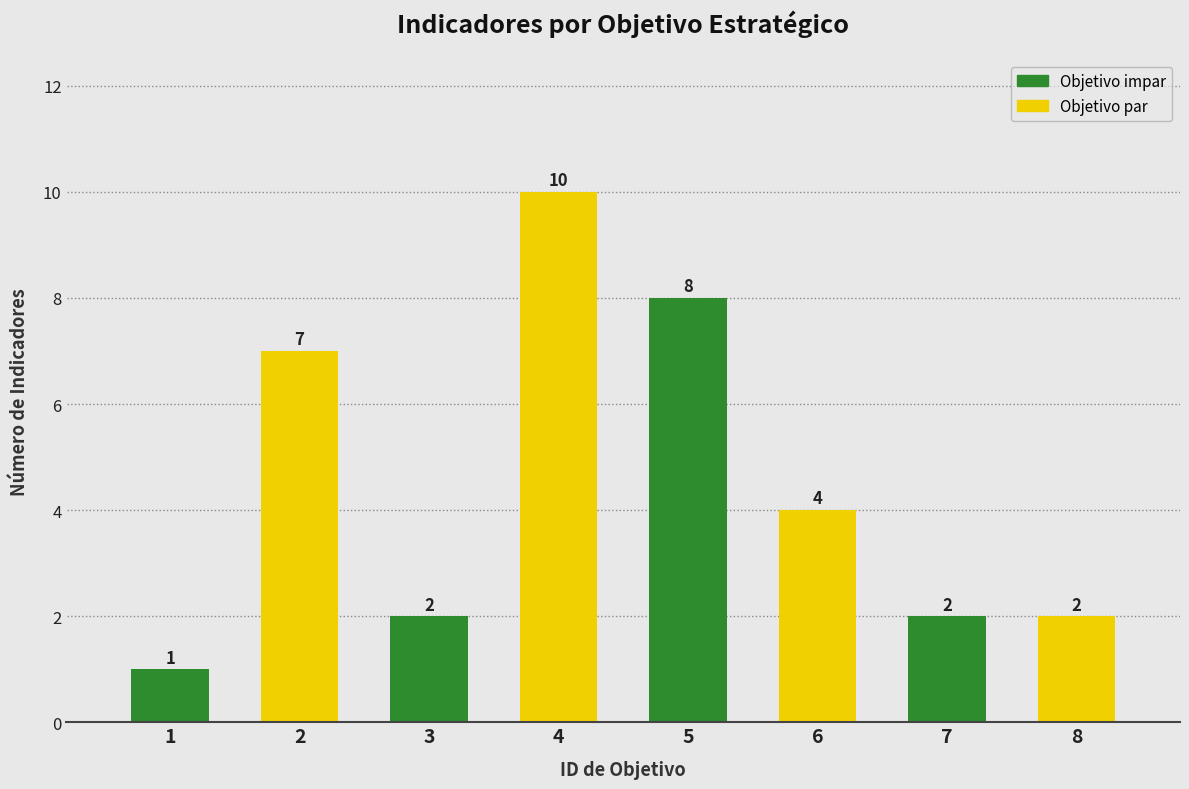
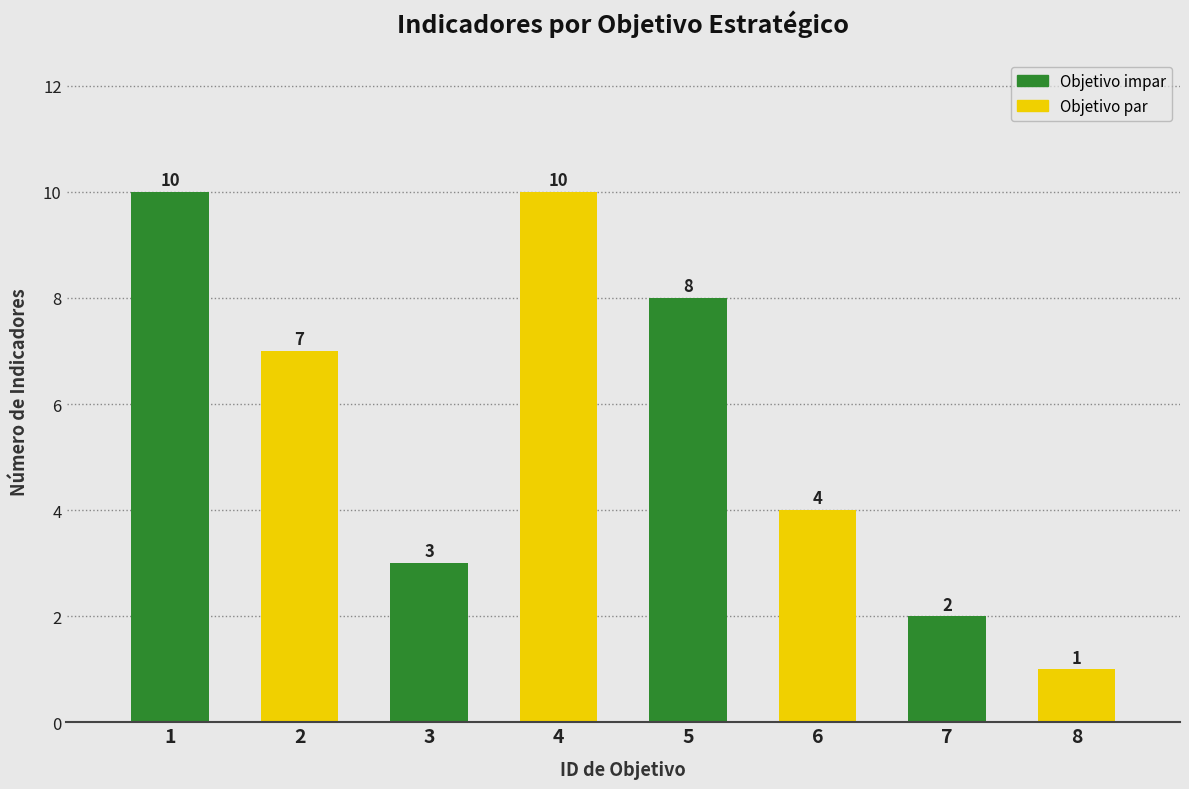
  {
-   "1": 1,
+   "1": 10,
    "2": 7,
-   "3": 2,
+   "3": 3,
    "4": 10,
    "5": 8,
    "6": 4,
    "7": 2,
-   "8": 2
+   "8": 1
  }
